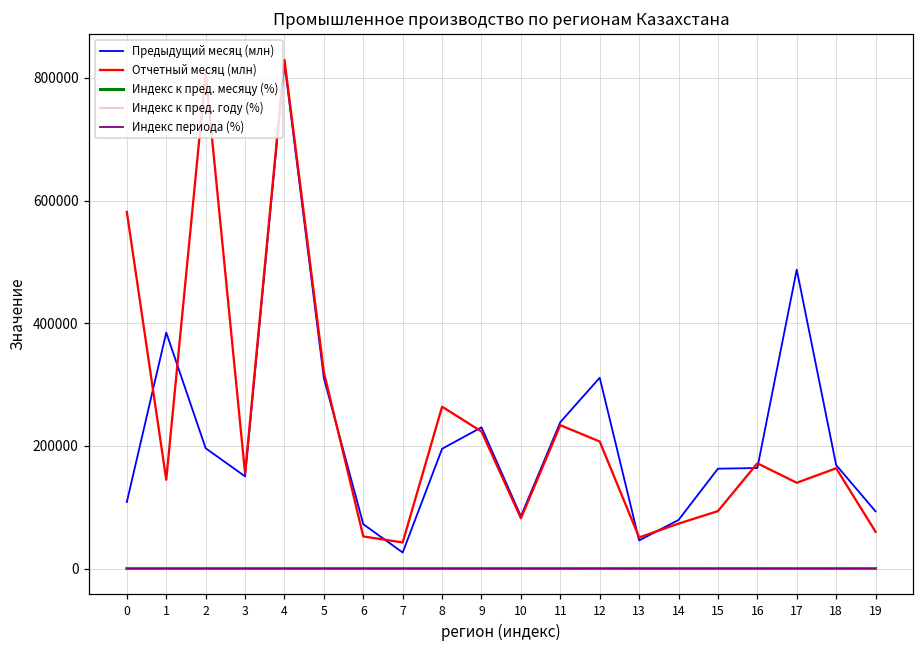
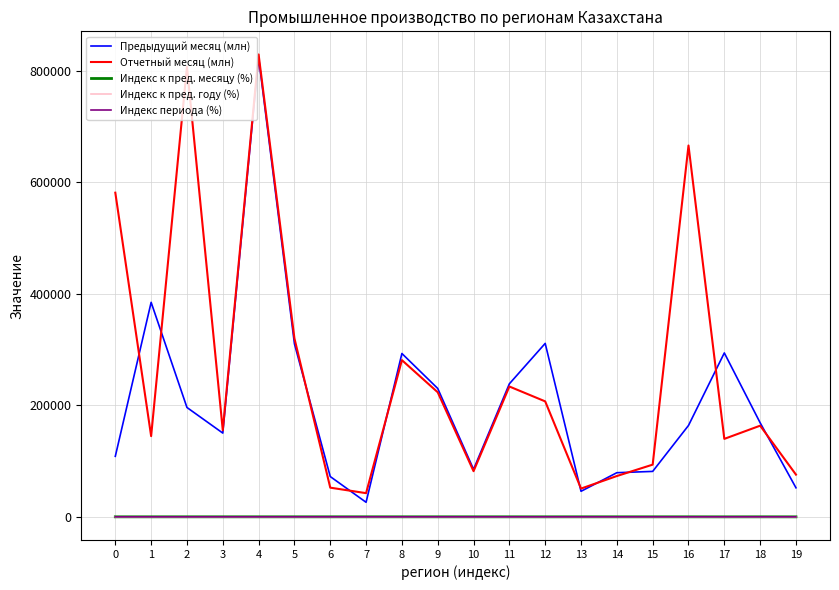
  {
    "Предыдущий месяц (млн)": {
      "0": 110000,
      "1": 380000,
      "2": 200000,
      "3": 150000,
      "4": 820000,
      "5": 310000,
      "6": 70000,
      "7": 30000,
-     "8": 200000,
+     "8": 290000,
      "9": 230000,
      "11": 240000,
      "12": 310000,
      "13": 50000,
      "14": 80000,
-     "15": 160000,
+     "15": 80000,
      "16": 160000,
-     "17": 490000,
+     "17": 290000,
      "18": 170000,
-     "19": 90000
+     "19": 50000
    },
    "Отчетный месяц (млн)": {
      "0": 580000,
      "1": 140000,
      "3": 160000,
      "4": 830000,
      "5": 320000,
      "6": 50000,
      "7": 40000,
-     "8": 260000,
+     "8": 280000,
      "9": 220000,
      "11": 230000,
      "12": 210000,
      "13": 50000,
      "14": 70000,
      "15": 90000,
-     "16": 170000,
+     "16": 670000,
      "17": 140000,
      "18": 160000,
-     "19": 60000
+     "19": 80000
    },
    "Индекс периода (%)": {
      "0": 0,
      "1": 0,
      "2": 0,
      "3": 0,
      "4": 0,
      "5": 0,
      "6": 0,
      "7": 0,
      "8": 0,
      "9": 0,
      "10": 0,
      "11": 0,
      "12": 0,
      "13": 0,
      "14": 0,
      "15": 0,
      "16": 0,
      "17": 0,
      "18": 0,
      "19": 0
    }
  }
